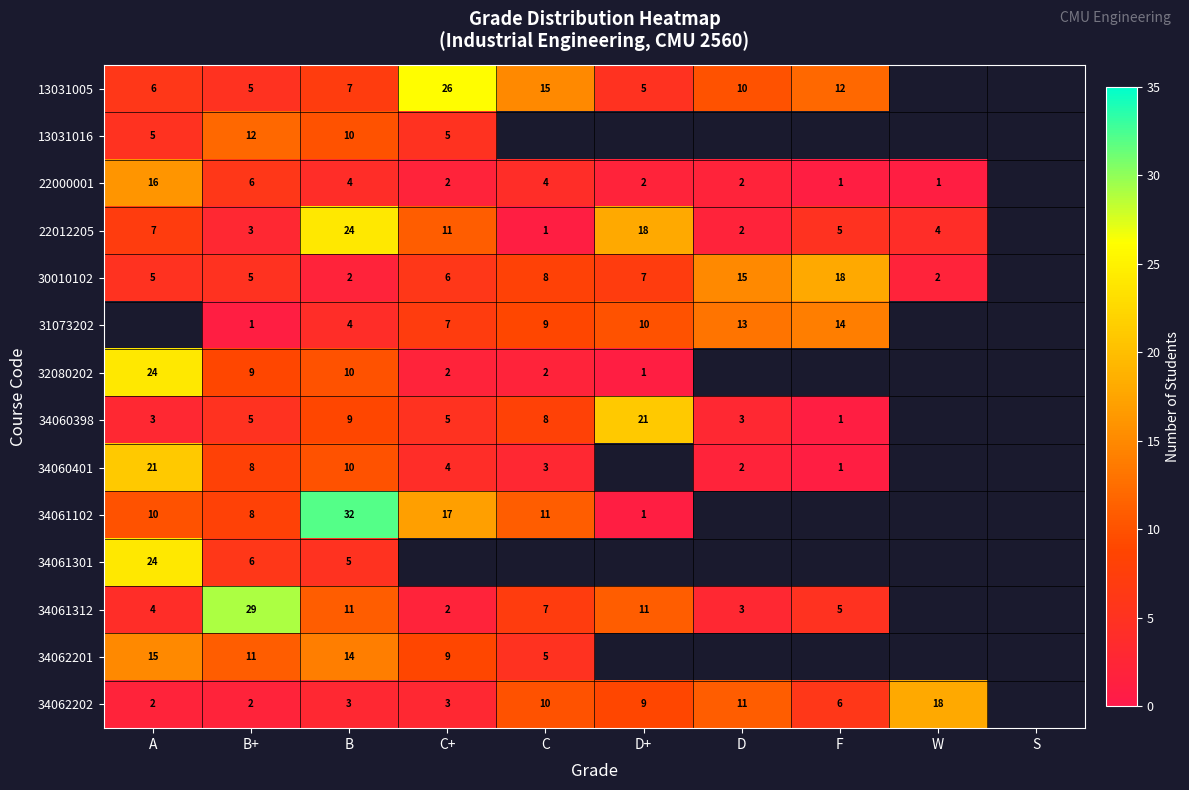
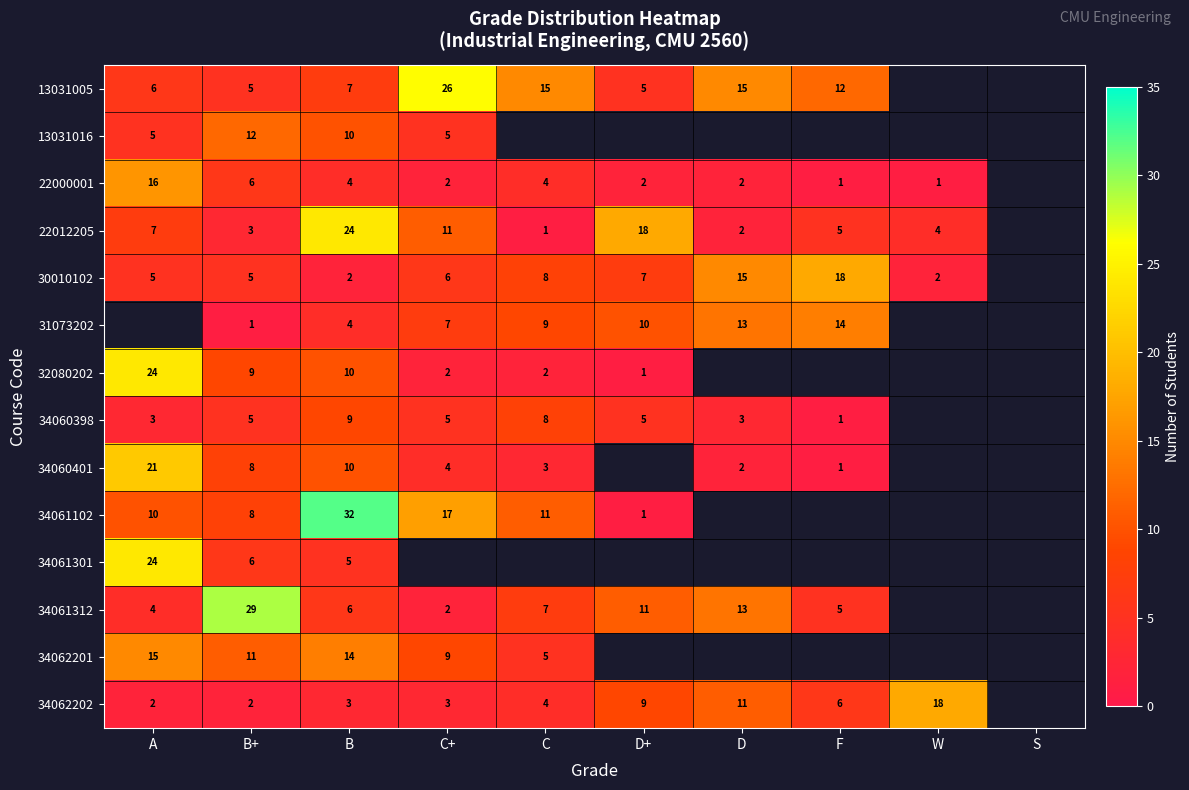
  {
    "13031005": {
      "A": 6,
      "B+": 5,
      "B": 7,
      "C+": 26,
      "C": 15,
      "D+": 5,
-     "D": 10,
+     "D": 15,
      "F": 12
    },
    "13031016": {
      "A": 5,
      "B+": 12,
      "B": 10,
      "C+": 5
    },
    "22000001": {
      "A": 16,
      "B+": 6,
      "B": 4,
      "C+": 2,
      "C": 4,
      "D+": 2,
      "D": 2,
      "F": 1,
      "W": 1
    },
    "22012205": {
      "A": 7,
      "B+": 3,
      "B": 24,
      "C+": 11,
      "C": 1,
      "D+": 18,
      "D": 2,
      "F": 5,
      "W": 4
    },
    "30010102": {
      "A": 5,
      "B+": 5,
      "B": 2,
      "C+": 6,
      "C": 8,
      "D+": 7,
      "D": 15,
      "F": 18,
      "W": 2
    },
    "31073202": {
      "B+": 1,
      "B": 4,
      "C+": 7,
      "C": 9,
      "D+": 10,
      "D": 13,
      "F": 14
    },
    "32080202": {
      "A": 24,
      "B+": 9,
      "B": 10,
      "C+": 2,
      "C": 2,
      "D+": 1
    },
    "34060398": {
      "A": 3,
      "B+": 5,
      "B": 9,
      "C+": 5,
      "C": 8,
-     "D+": 21,
+     "D+": 5,
      "D": 3,
      "F": 1
    },
    "34060401": {
      "A": 21,
      "B+": 8,
      "B": 10,
      "C+": 4,
      "C": 3,
      "D": 2,
      "F": 1
    },
    "34061102": {
      "A": 10,
      "B+": 8,
      "B": 32,
      "C+": 17,
      "C": 11,
      "D+": 1
    },
    "34061301": {
      "A": 24,
      "B+": 6,
      "B": 5
    },
    "34061312": {
      "A": 4,
      "B+": 29,
-     "B": 11,
+     "B": 6,
      "C+": 2,
      "C": 7,
      "D+": 11,
-     "D": 3,
+     "D": 13,
      "F": 5
    },
    "34062201": {
      "A": 15,
      "B+": 11,
      "B": 14,
      "C+": 9,
      "C": 5
    },
    "34062202": {
      "A": 2,
      "B+": 2,
      "B": 3,
      "C+": 3,
-     "C": 10,
+     "C": 4,
      "D+": 9,
      "D": 11,
      "F": 6,
      "W": 18
    }
  }
